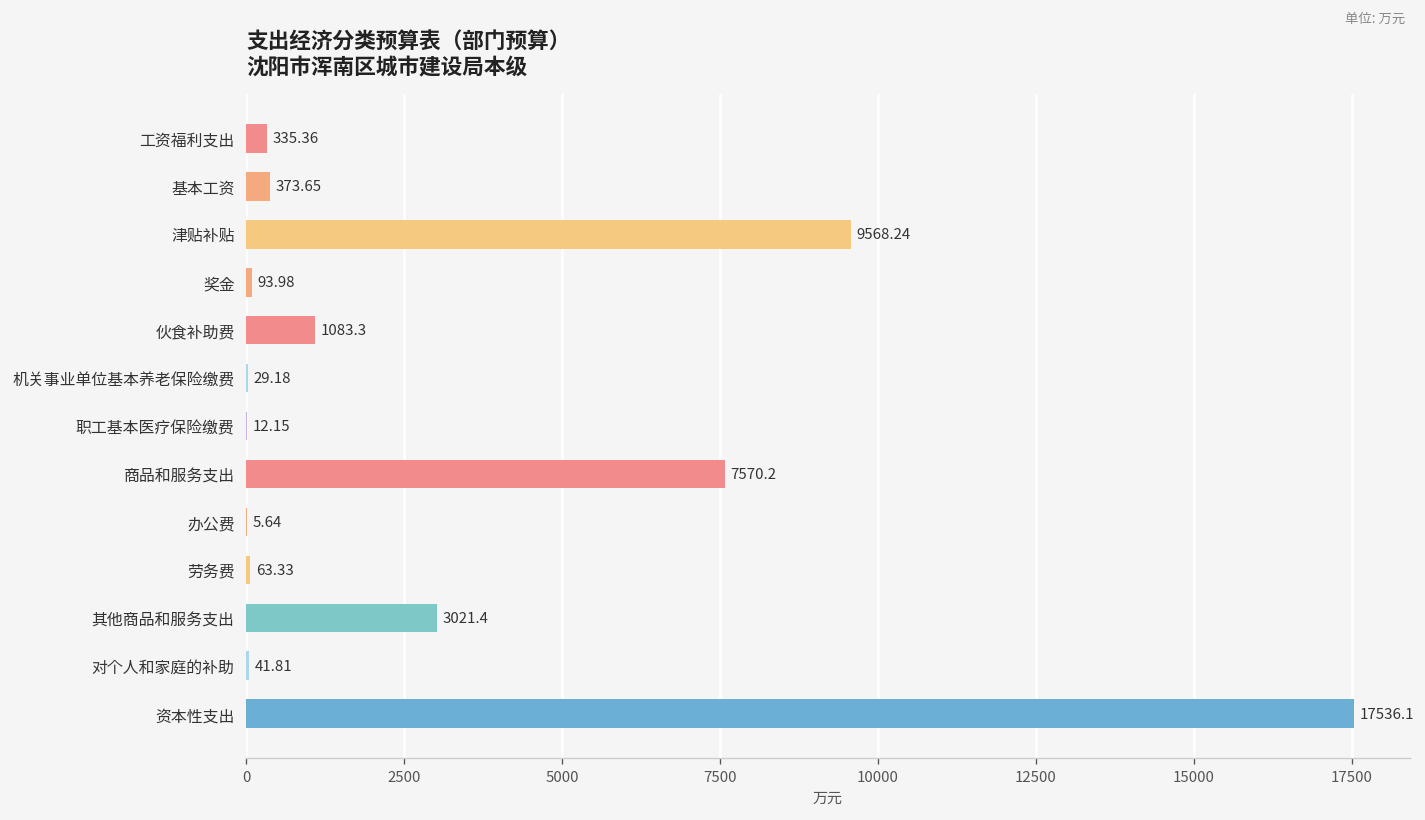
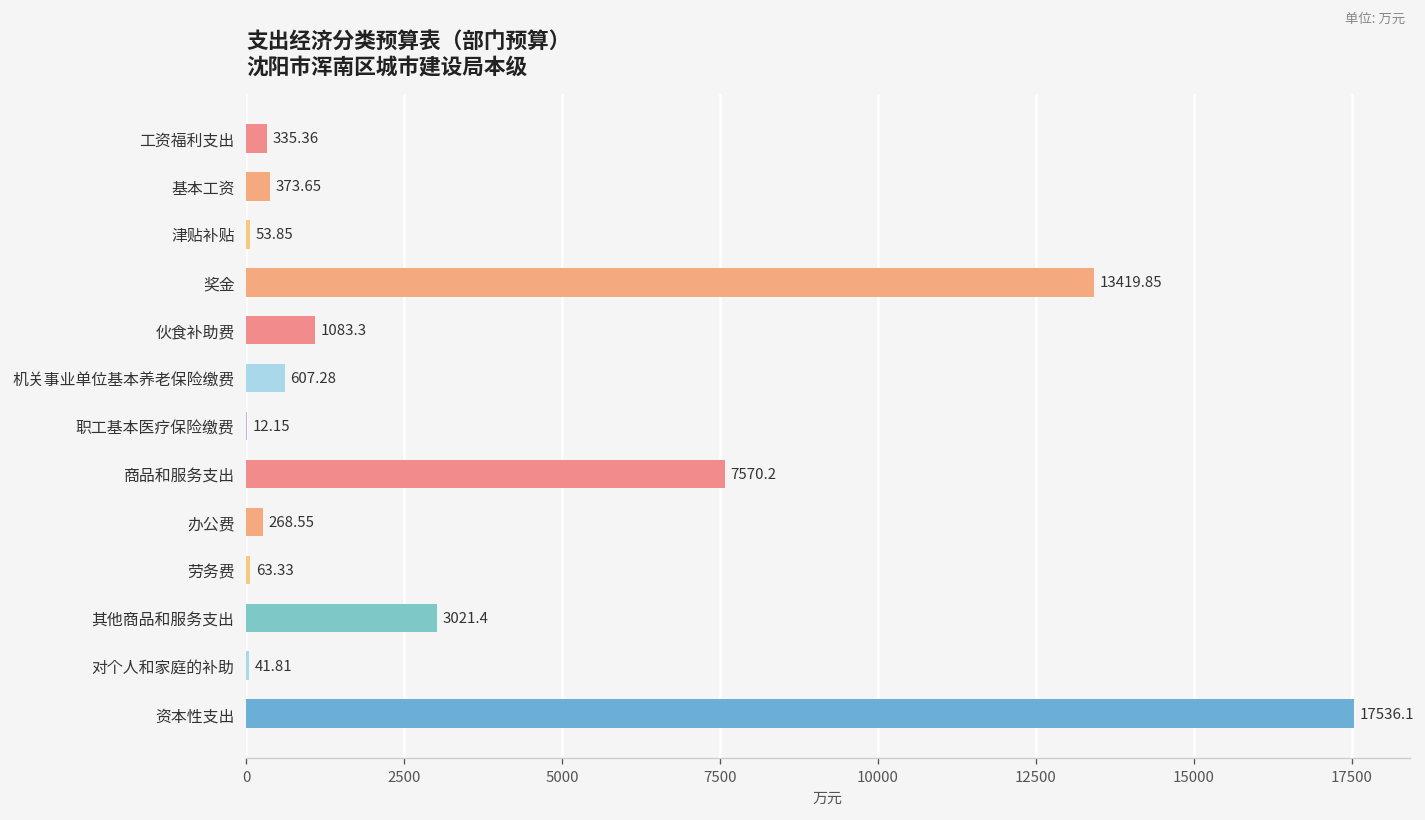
  {
    "工资福利支出": 335.36,
    "基本工资": 373.65,
-   "津贴补贴": 9568.24,
-   "奖金": 93.98,
+   "津贴补贴": 53.85,
+   "奖金": 13419.85,
    "伙食补助费": 1083.3,
-   "机关事业单位基本养老保险缴费": 29.18,
+   "机关事业单位基本养老保险缴费": 607.28,
    "职工基本医疗保险缴费": 12.15,
    "商品和服务支出": 7570.2,
-   "办公费": 5.64,
+   "办公费": 268.55,
    "劳务费": 63.33,
    "其他商品和服务支出": 3021.4,
    "对个人和家庭的补助": 41.81,
    "资本性支出": 17536.1
  }
